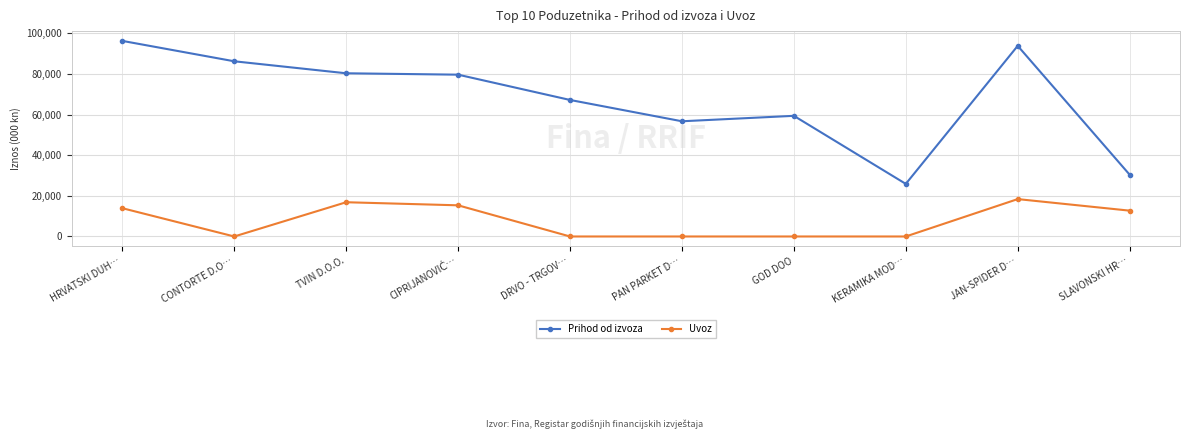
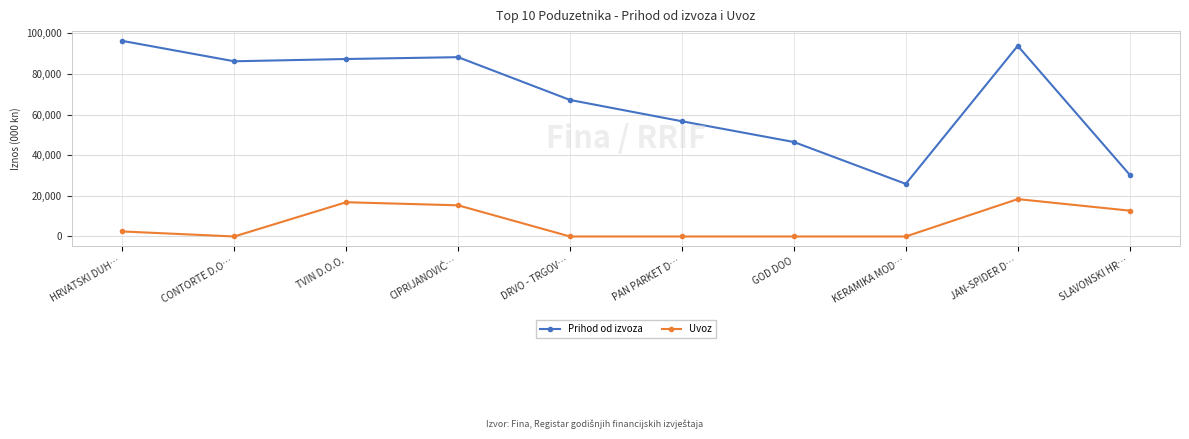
  {
    "Prihod od izvoza": {
      "HRVATSKI DUH…": "96,000",
      "CONTORTE D.O…": "86,000",
-     "TVIN D.O.O.": "80,000",
-     "CIPRIJANOVIĆ…": "80,000",
+     "TVIN D.O.O.": "87,000",
+     "CIPRIJANOVIĆ…": "88,000",
      "DRVO - TRGOV…": "67,000",
      "PAN PARKET D…": "57,000",
-     "GOD DOO": "59,000",
+     "GOD DOO": "47,000",
      "KERAMIKA MOD…": "26,000",
      "JAN-SPIDER D…": "94,000",
      "SLAVONSKI HR…": "30,000"
    },
    "Uvoz": {
-     "HRVATSKI DUH…": "14,000",
+     "HRVATSKI DUH…": "2,000",
      "CONTORTE D.O…": "0",
      "TVIN D.O.O.": "17,000",
      "CIPRIJANOVIĆ…": "15,000",
      "DRVO - TRGOV…": "0",
      "PAN PARKET D…": "0",
      "GOD DOO": "0",
      "KERAMIKA MOD…": "0",
      "JAN-SPIDER D…": "18,000",
      "SLAVONSKI HR…": "13,000"
    }
  }
